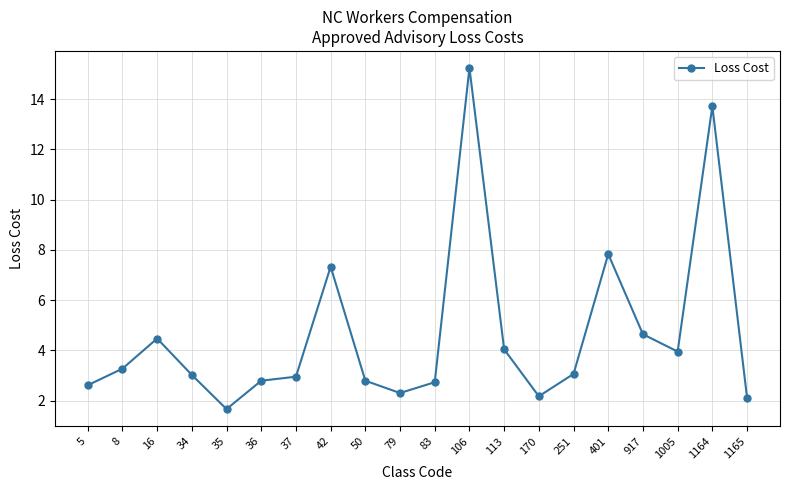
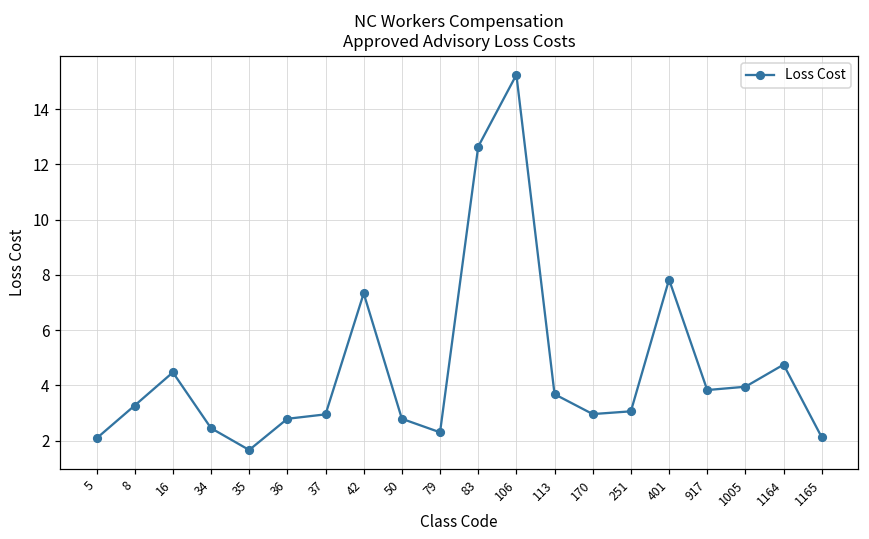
  {
-   "5": 2.6,
+   "5": 2.1,
    "8": 3.3,
    "16": 4.5,
-   "34": 3.0,
+   "34": 2.5,
    "35": 1.7,
    "36": 2.8,
    "37": 3.0,
    "42": 7.3,
    "50": 2.8,
    "79": 2.3,
-   "83": 2.7,
+   "83": 12.6,
    "106": 15.2,
-   "113": 4.0,
-   "170": 2.2,
+   "113": 3.7,
+   "170": 3.0,
    "251": 3.1,
    "401": 7.8,
-   "917": 4.6,
+   "917": 3.8,
    "1005": 4.0,
-   "1164": 13.7,
+   "1164": 4.8,
    "1165": 2.1
  }
